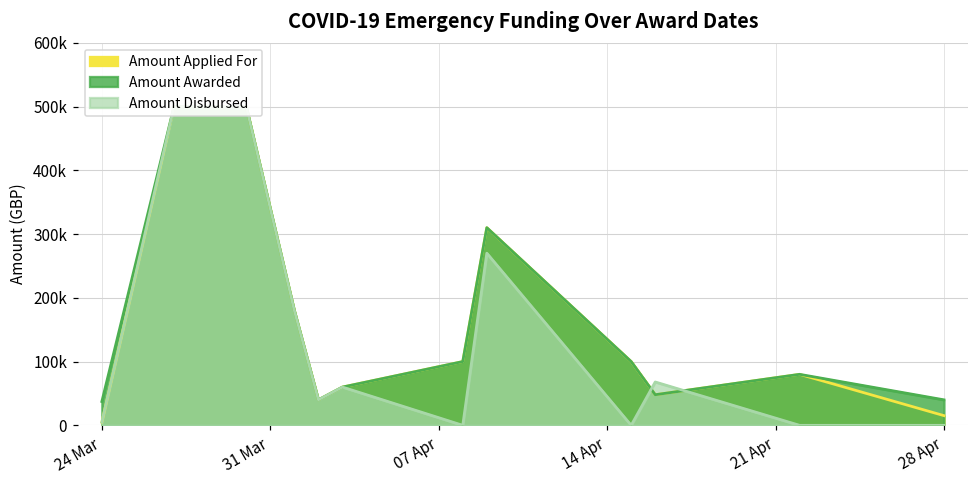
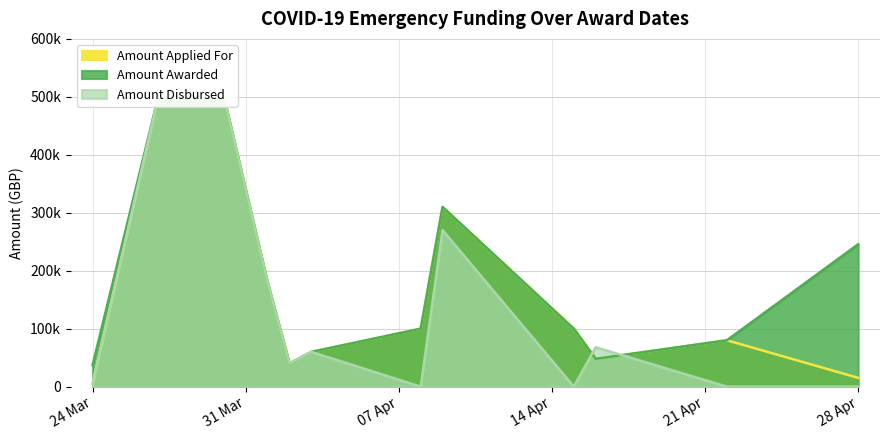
  {
    "Amount Applied For": {
      "28 Apr": 20000
    },
    "Amount Awarded": {
      "24 Mar": 40000,
-     "28 Apr": 40000
+     "28 Apr": 250000
    },
    "Amount Disbursed": {
      "28 Apr": 0
    }
  }
